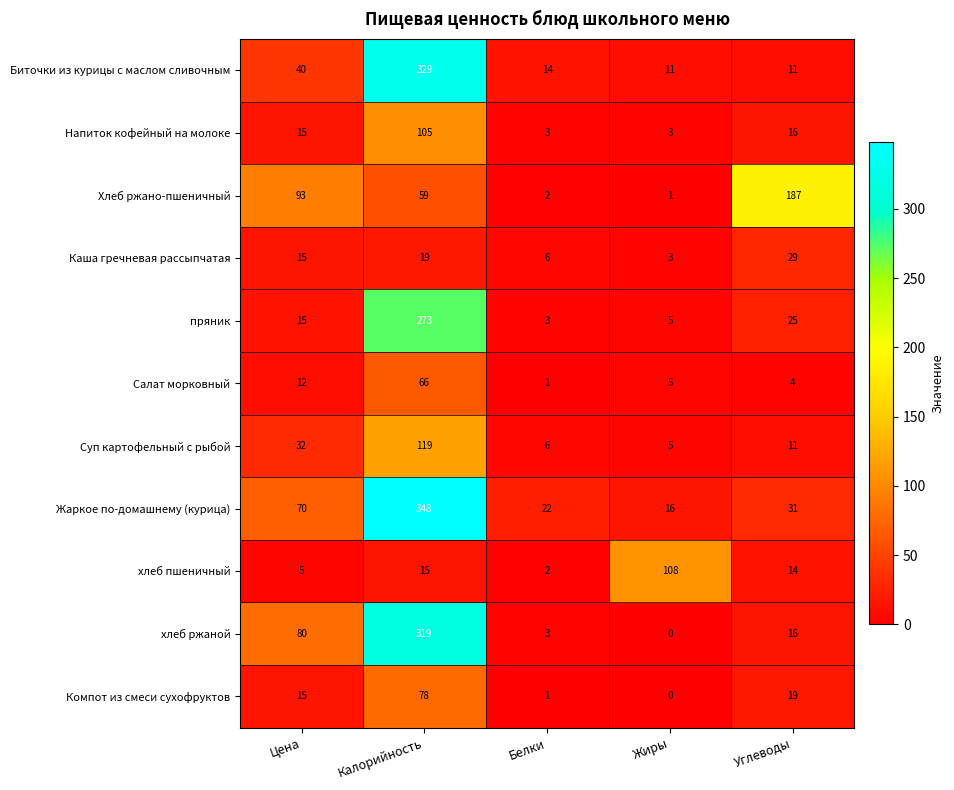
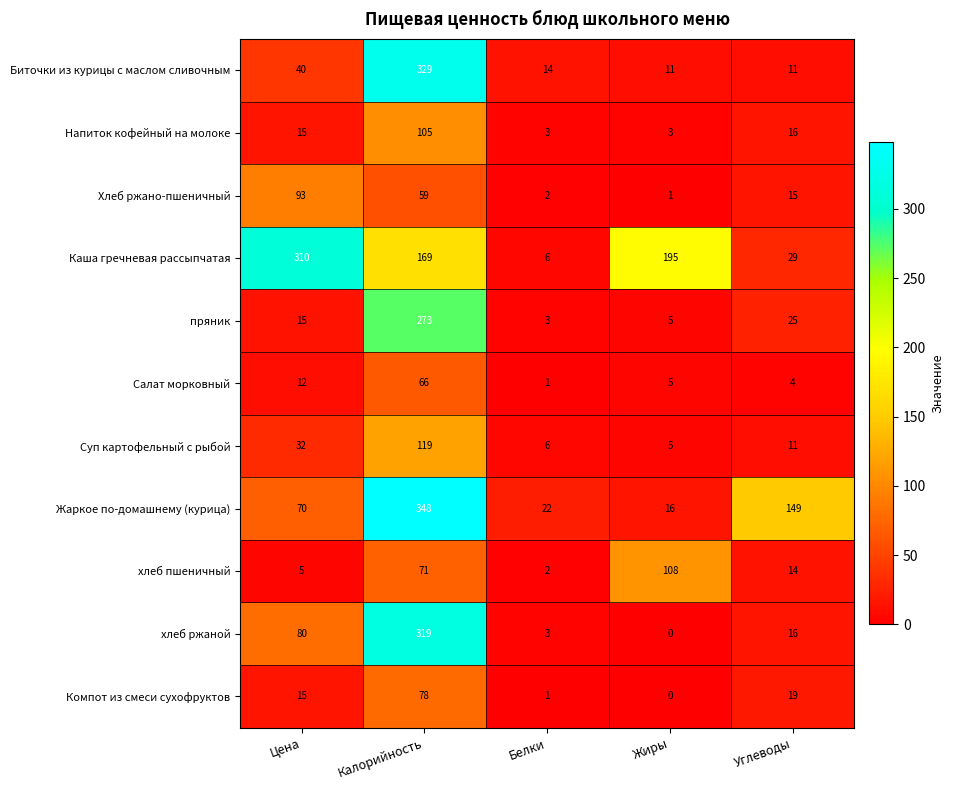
  {
    "Биточки из курицы с маслом сливочным": {
      "Цена": 40,
      "Калорийность": 329,
      "Белки": 14,
      "Жиры": 11,
      "Углеводы": 11
    },
    "Напиток кофейный на молоке": {
      "Цена": 15,
      "Калорийность": 105,
      "Белки": 3,
      "Жиры": 3,
      "Углеводы": 16
    },
    "Хлеб ржано-пшеничный": {
      "Цена": 93,
      "Калорийность": 59,
      "Белки": 2,
      "Жиры": 1,
-     "Углеводы": 187
+     "Углеводы": 15
    },
    "Каша гречневая рассыпчатая": {
-     "Цена": 15,
-     "Калорийность": 19,
+     "Цена": 310,
+     "Калорийность": 169,
      "Белки": 6,
-     "Жиры": 3,
+     "Жиры": 195,
      "Углеводы": 29
    },
    "пряник": {
      "Цена": 15,
      "Калорийность": 273,
      "Белки": 3,
      "Жиры": 5,
      "Углеводы": 25
    },
    "Салат морковный": {
      "Цена": 12,
      "Калорийность": 66,
      "Белки": 1,
      "Жиры": 5,
      "Углеводы": 4
    },
    "Суп картофельный с рыбой": {
      "Цена": 32,
      "Калорийность": 119,
      "Белки": 6,
      "Жиры": 5,
      "Углеводы": 11
    },
    "Жаркое по-домашнему (курица)": {
      "Цена": 70,
      "Калорийность": 348,
      "Белки": 22,
      "Жиры": 16,
-     "Углеводы": 31
+     "Углеводы": 149
    },
    "хлеб пшеничный": {
      "Цена": 5,
-     "Калорийность": 15,
+     "Калорийность": 71,
      "Белки": 2,
      "Жиры": 108,
      "Углеводы": 14
    },
    "хлеб ржаной": {
      "Цена": 80,
      "Калорийность": 319,
      "Белки": 3,
      "Жиры": 0,
      "Углеводы": 16
    },
    "Компот из смеси сухофруктов": {
      "Цена": 15,
      "Калорийность": 78,
      "Белки": 1,
      "Жиры": 0,
      "Углеводы": 19
    }
  }
